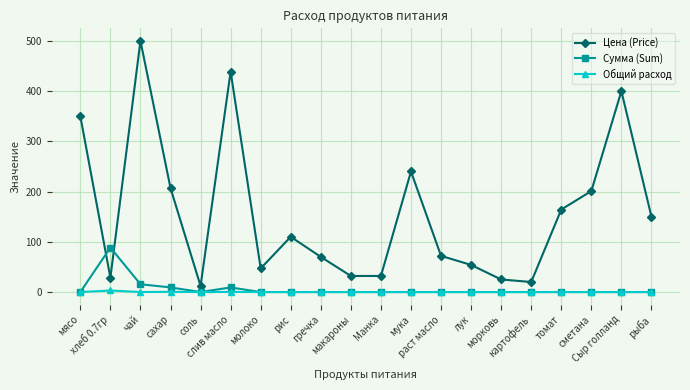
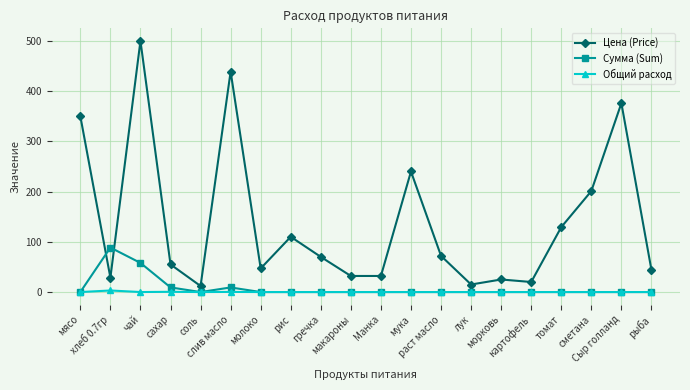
  {
    "Цена (Price)": {
      "мясо": 350,
      "хлеб 0.7гр": 30,
      "чай": 500,
-     "сахар": 210,
+     "сахар": 60,
      "соль": 10,
      "слив масло": 440,
      "молоко": 50,
      "рис": 110,
      "гречка": 70,
      "макароны": 30,
      "Манка": 30,
      "мука": 240,
      "раст масло": 70,
-     "лук": 50,
+     "лук": 20,
      "морковь": 30,
      "картофель": 20,
-     "томат": 160,
+     "томат": 130,
      "сметана": 200,
-     "Сыр голланд": 400,
-     "рыба": 150
+     "Сыр голланд": 380,
+     "рыба": 40
    },
    "Сумма (Sum)": {
      "хлеб 0.7гр": 90,
-     "чай": 20,
+     "чай": 60,
      "сахар": 10,
      "слив масло": 10
    },
    "Общий расход": {
      "хлеб 0.7гр": 0,
      "чай": 0,
      "сахар": 0,
      "слив масло": 0
    }
  }
